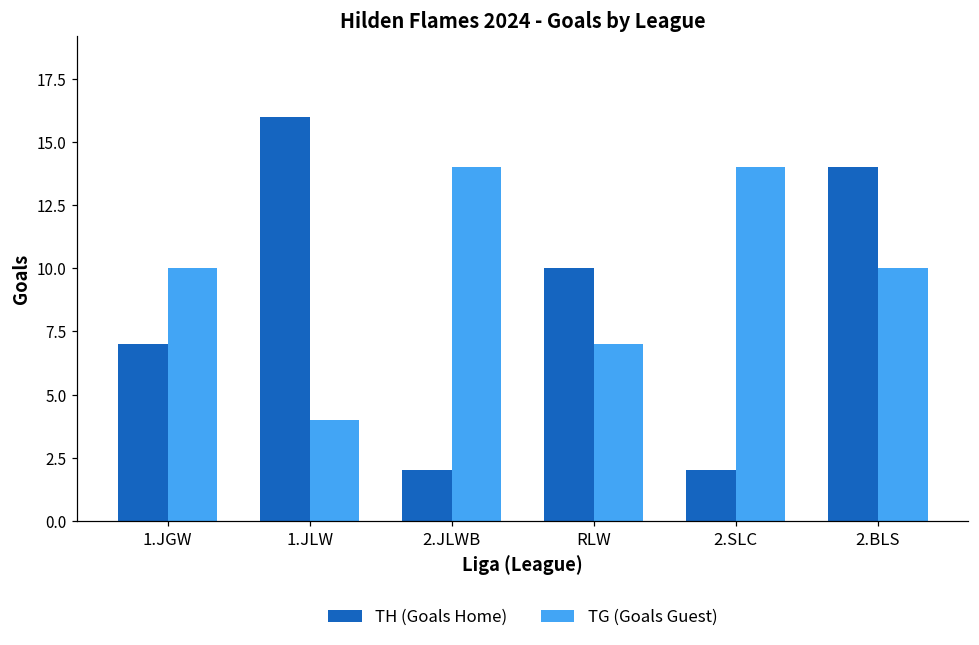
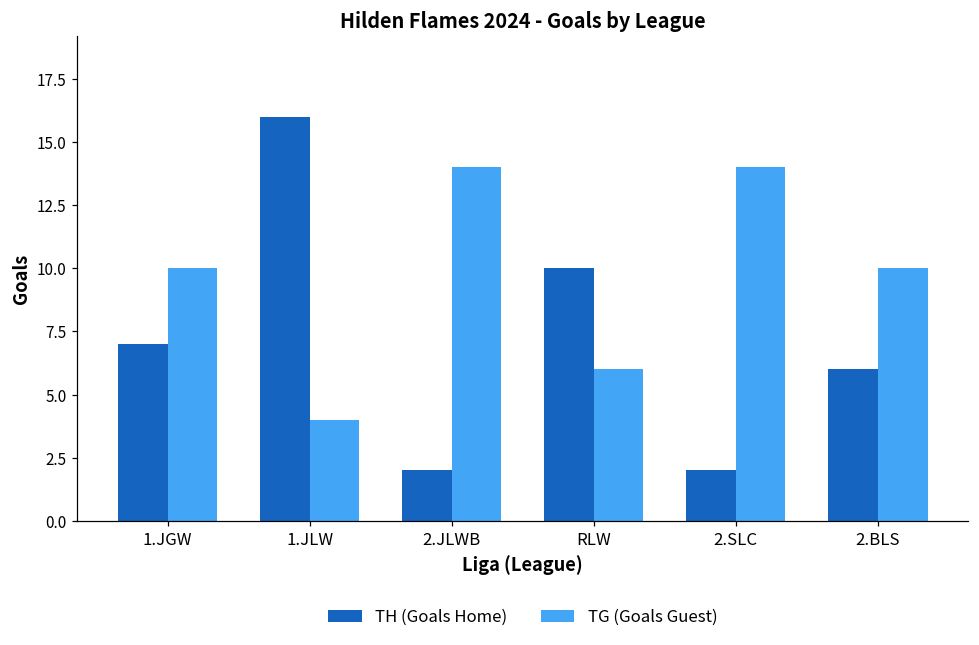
  {
    "TH (Goals Home)": {
      "1.JGW": 7,
      "1.JLW": 16,
      "2.JLWB": 2,
      "RLW": 10,
      "2.SLC": 2,
-     "2.BLS": 14
+     "2.BLS": 6
    },
    "TG (Goals Guest)": {
      "1.JGW": 10,
      "1.JLW": 4,
      "2.JLWB": 14,
-     "RLW": 7,
+     "RLW": 6,
      "2.SLC": 14,
      "2.BLS": 10
    }
  }
